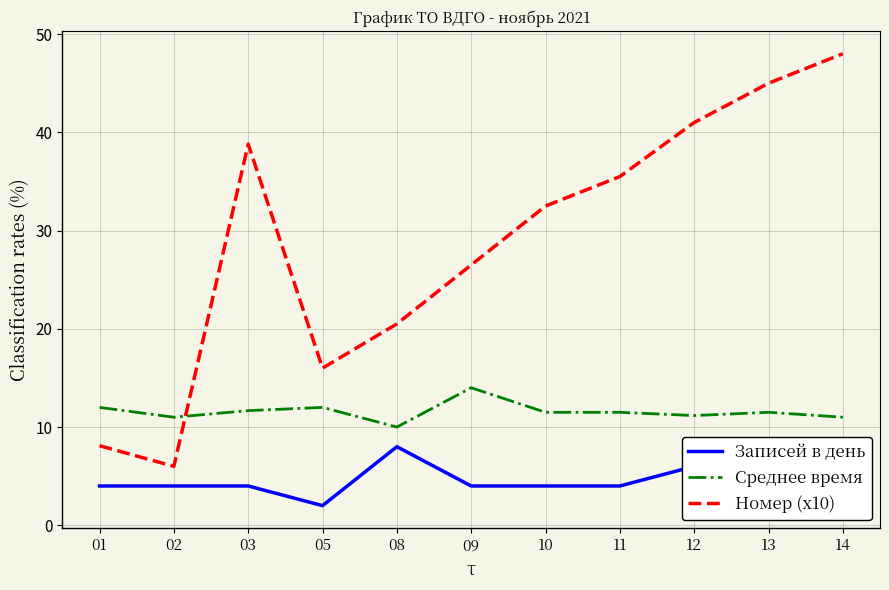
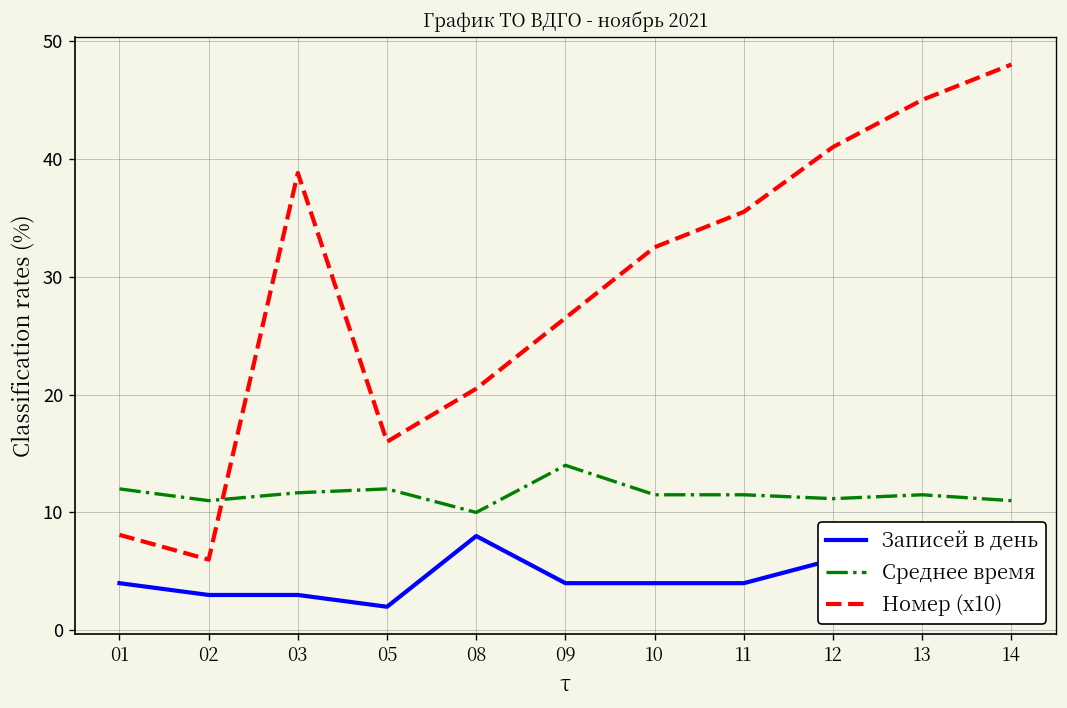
  {
    "Записей в день": {
      "01": 4,
-     "02": 4,
-     "03": 4,
+     "02": 3,
+     "03": 3,
      "05": 2,
      "08": 8,
      "09": 4,
      "10": 4,
      "11": 4
    },
    "Среднее время": {
      "01": 12,
      "02": 11,
      "03": 12,
      "05": 12,
      "08": 10,
      "09": 14,
      "10": 12,
      "11": 12,
      "12": 11,
      "13": 12,
      "14": 11
    },
    "Номер (x10)": {
      "01": 8,
      "02": 6,
      "03": 39,
      "05": 16,
      "08": 21,
      "09": 27,
      "10": 33,
      "11": 36,
      "12": 41,
      "13": 45,
      "14": 48
    }
  }
